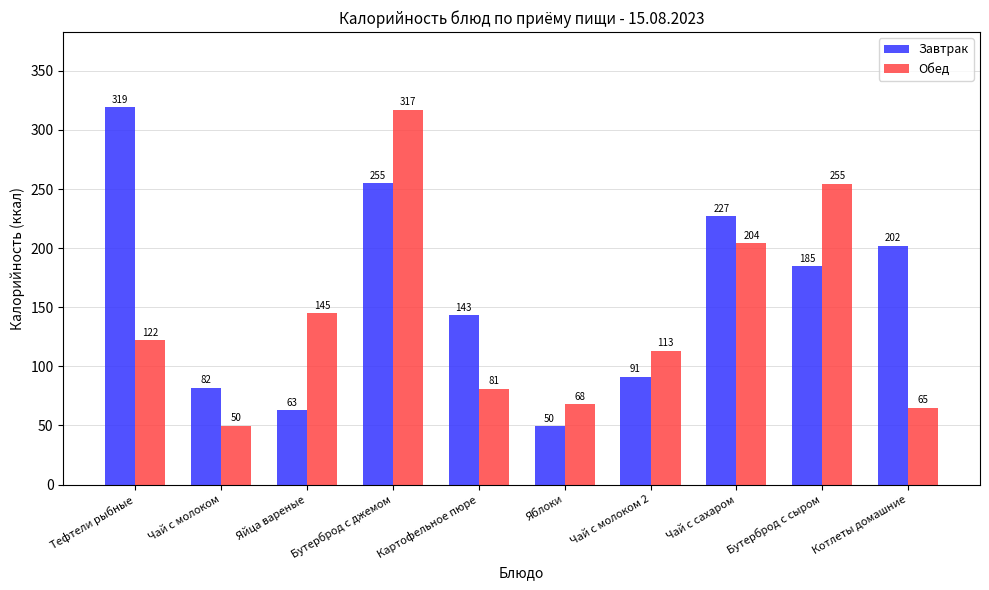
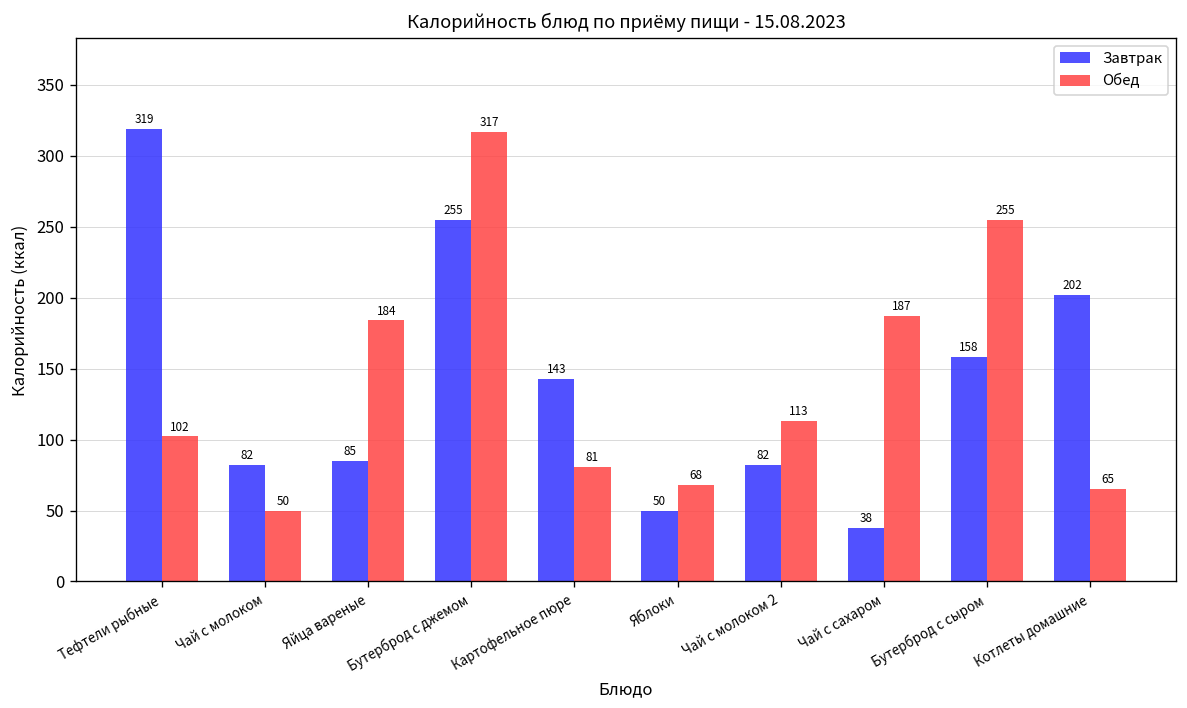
  {
    "Завтрак": {
      "Тефтели рыбные": 319,
      "Чай с молоком": 82,
-     "Яйца вареные": 63,
+     "Яйца вареные": 85,
      "Бутерброд с джемом": 255,
      "Картофельное пюре": 143,
      "Яблоки": 50,
-     "Чай с молоком 2": 91,
-     "Чай с сахаром": 227,
-     "Бутерброд с сыром": 185,
+     "Чай с молоком 2": 82,
+     "Чай с сахаром": 38,
+     "Бутерброд с сыром": 158,
      "Котлеты домашние": 202
    },
    "Обед": {
-     "Тефтели рыбные": 122,
+     "Тефтели рыбные": 102,
      "Чай с молоком": 50,
-     "Яйца вареные": 145,
+     "Яйца вареные": 184,
      "Бутерброд с джемом": 317,
      "Картофельное пюре": 81,
      "Яблоки": 68,
      "Чай с молоком 2": 113,
-     "Чай с сахаром": 204,
+     "Чай с сахаром": 187,
      "Бутерброд с сыром": 255,
      "Котлеты домашние": 65
    }
  }
